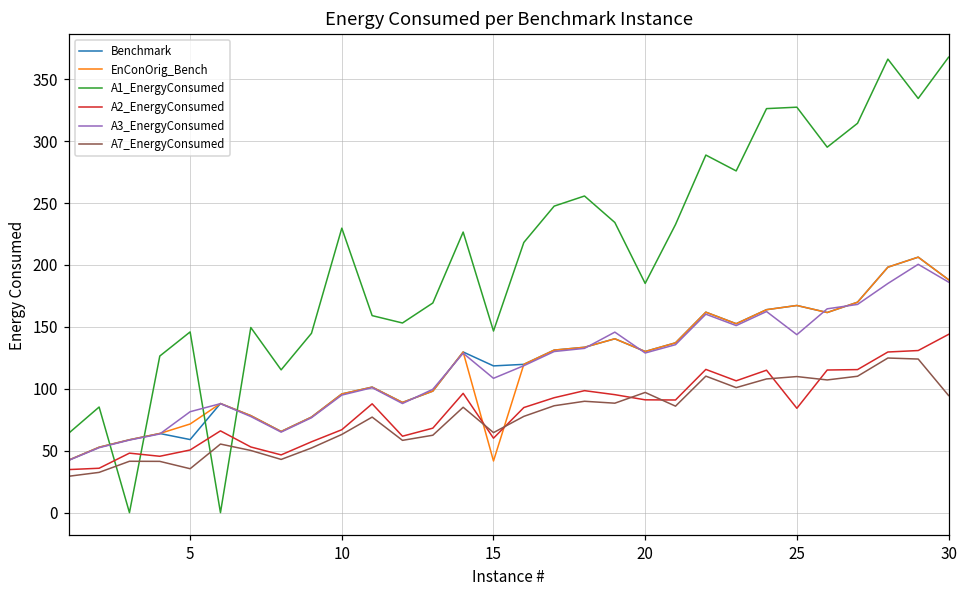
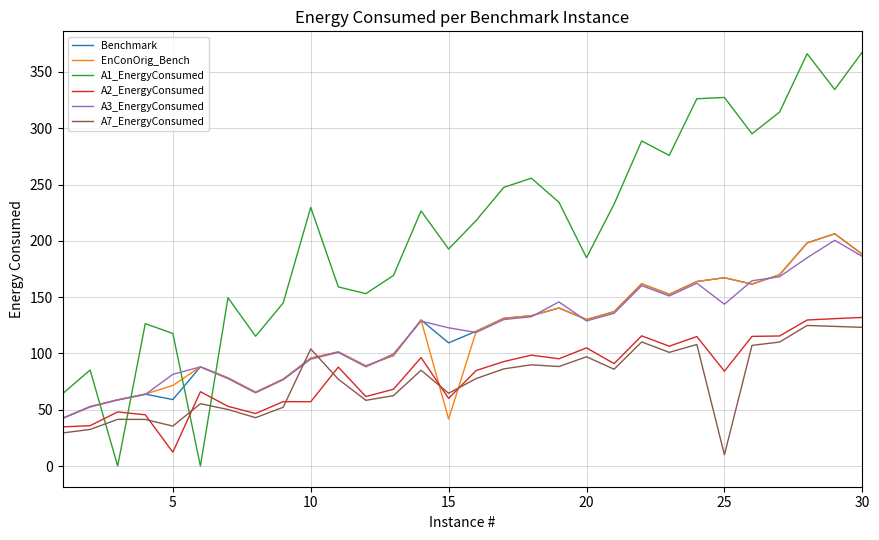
  {
    "Benchmark": {
      "5": 59,
-     "15": 118
+     "15": 109
    },
    "EnConOrig_Bench": {
      "5": 72,
      "15": 42
    },
    "A1_EnergyConsumed": {
-     "5": 146,
+     "5": 118,
      "10": 230,
-     "15": 147,
+     "15": 193,
      "20": 185,
      "25": 327,
      "30": 368
    },
    "A2_EnergyConsumed": {
-     "5": 51,
-     "10": 67,
+     "5": 12,
+     "10": 57,
      "15": 60,
-     "20": 91,
+     "20": 105,
      "25": 84,
-     "30": 144
+     "30": 132
    },
    "A3_EnergyConsumed": {
      "5": 81,
-     "15": 108,
+     "15": 123,
      "25": 144
    },
    "A7_EnergyConsumed": {
      "5": 35,
-     "10": 63,
+     "10": 104,
      "15": 65,
      "20": 97,
-     "25": 110,
-     "30": 95
+     "25": 10,
+     "30": 123
    }
  }
